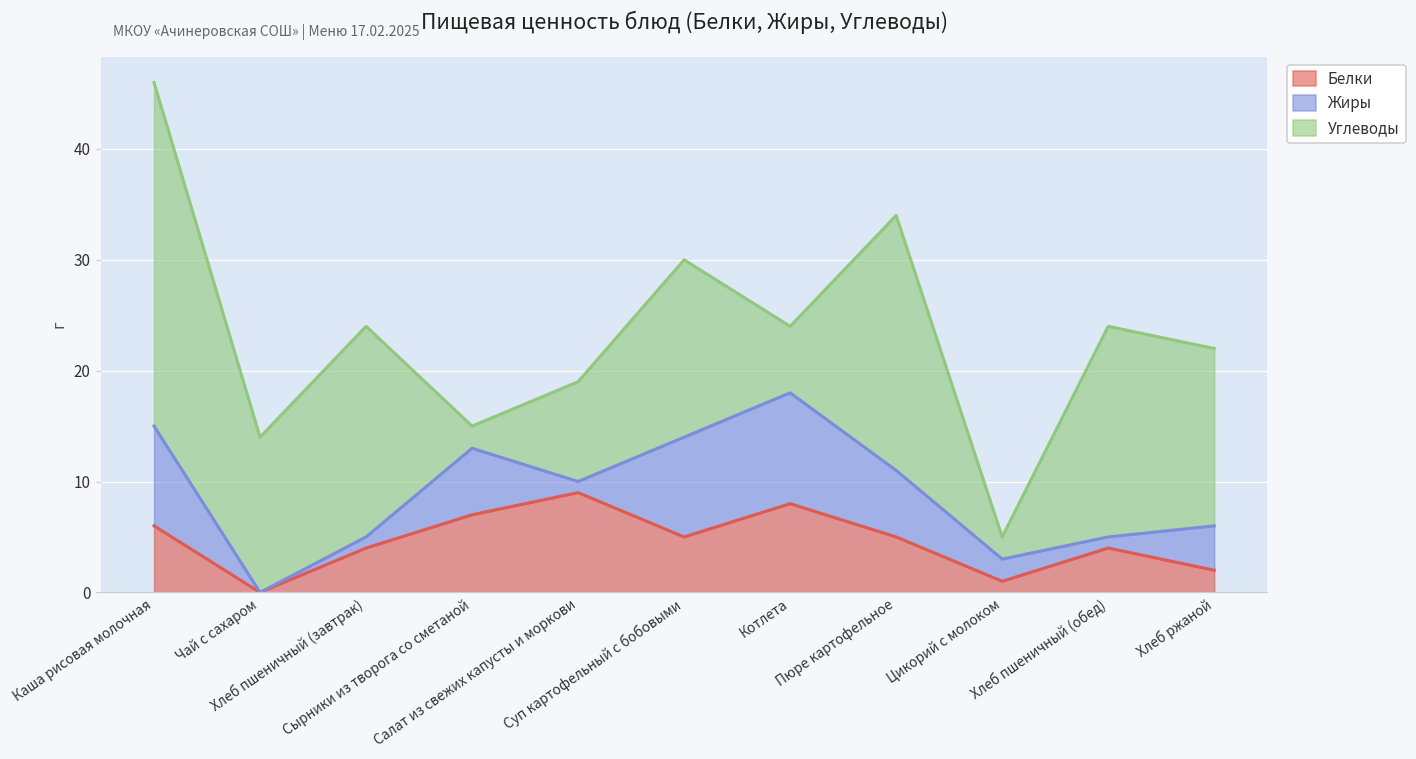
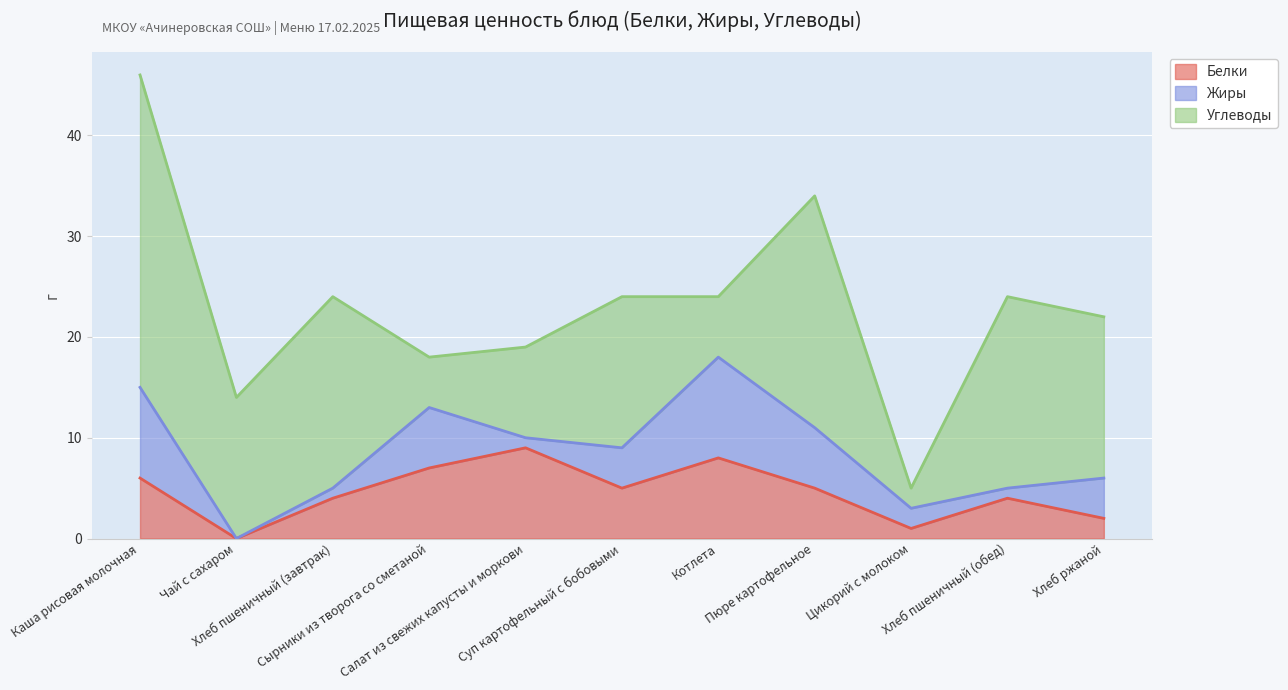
  {
    "Белки": {
      "Каша рисовая молочная": 6,
      "Хлеб пшеничный (завтрак)": 4,
      "Сырники из творога со сметаной": 7,
      "Салат из свежих капусты и моркови": 9,
      "Суп картофельный с бобовыми": 5,
      "Котлета": 8,
      "Пюре картофельное": 5,
      "Цикорий с молоком": 1,
      "Хлеб пшеничный (обед)": 4,
      "Хлеб ржаной": 2
    },
    "Жиры": {
      "Каша рисовая молочная": 9,
      "Хлеб пшеничный (завтрак)": 1,
      "Сырники из творога со сметаной": 6,
      "Салат из свежих капусты и моркови": 1,
-     "Суп картофельный с бобовыми": 9,
+     "Суп картофельный с бобовыми": 4,
      "Котлета": 10,
      "Пюре картофельное": 6,
      "Цикорий с молоком": 2,
      "Хлеб пшеничный (обед)": 1,
      "Хлеб ржаной": 4
    },
    "Углеводы": {
      "Каша рисовая молочная": 31,
      "Чай с сахаром": 14,
      "Хлеб пшеничный (завтрак)": 19,
-     "Сырники из творога со сметаной": 2,
+     "Сырники из творога со сметаной": 5,
      "Салат из свежих капусты и моркови": 9,
-     "Суп картофельный с бобовыми": 16,
+     "Суп картофельный с бобовыми": 15,
      "Котлета": 6,
      "Пюре картофельное": 23,
      "Цикорий с молоком": 2,
      "Хлеб пшеничный (обед)": 19,
      "Хлеб ржаной": 16
    }
  }
